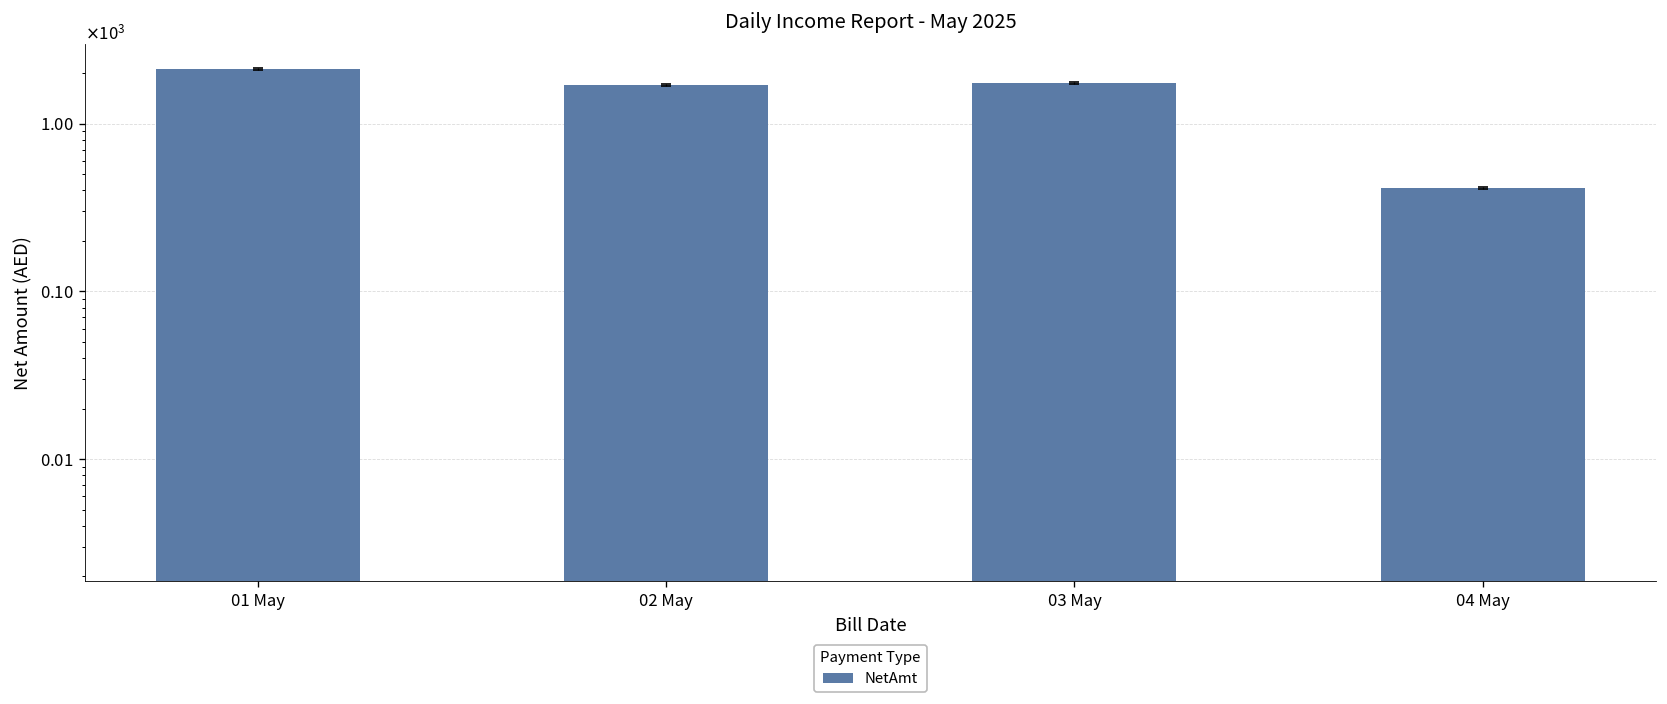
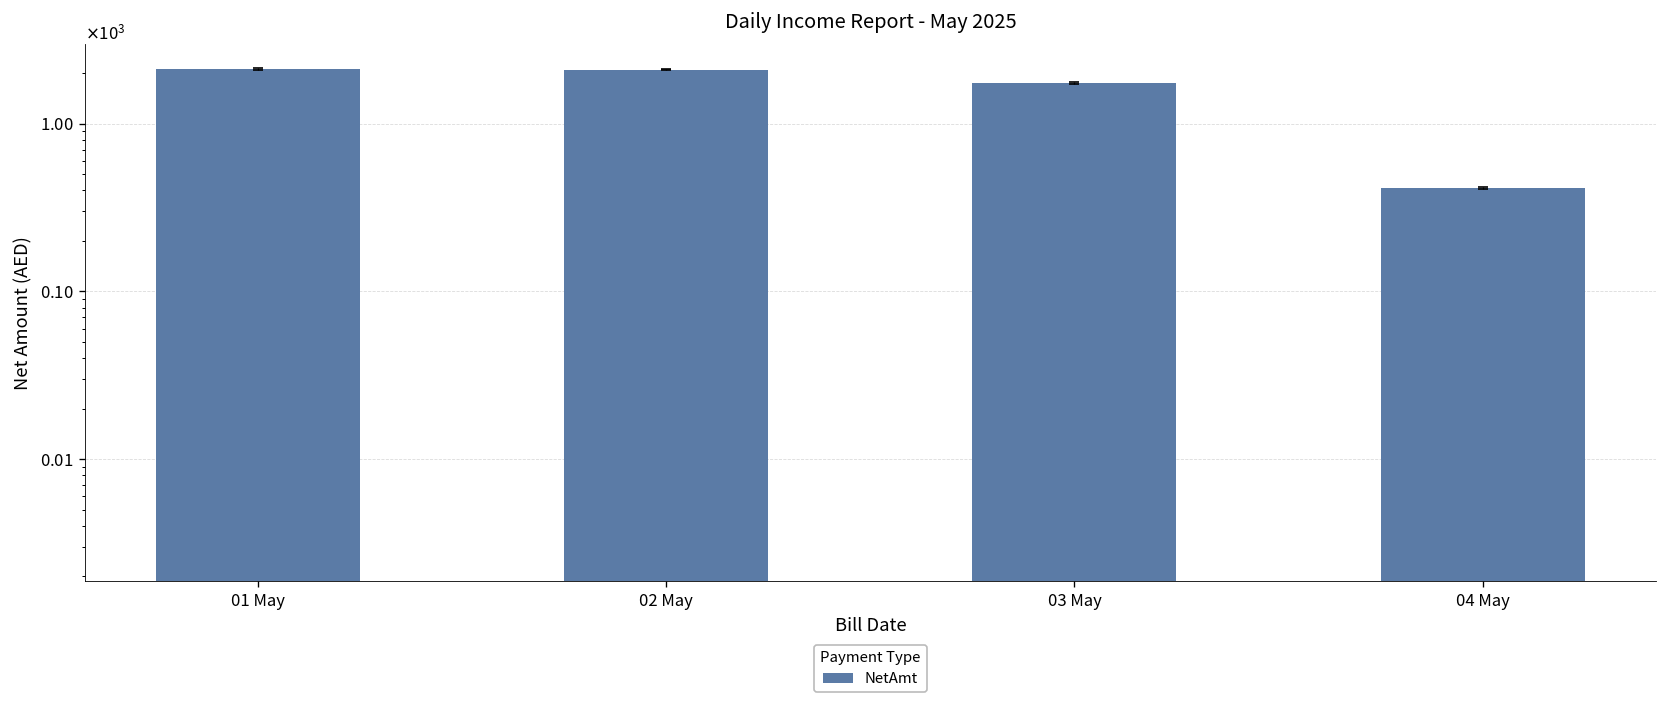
  {
    "NetAmt": {
      "01 May": 2100,
-     "02 May": 1700,
+     "02 May": 2100,
      "03 May": 1700,
      "04 May": 410
    }
  }
